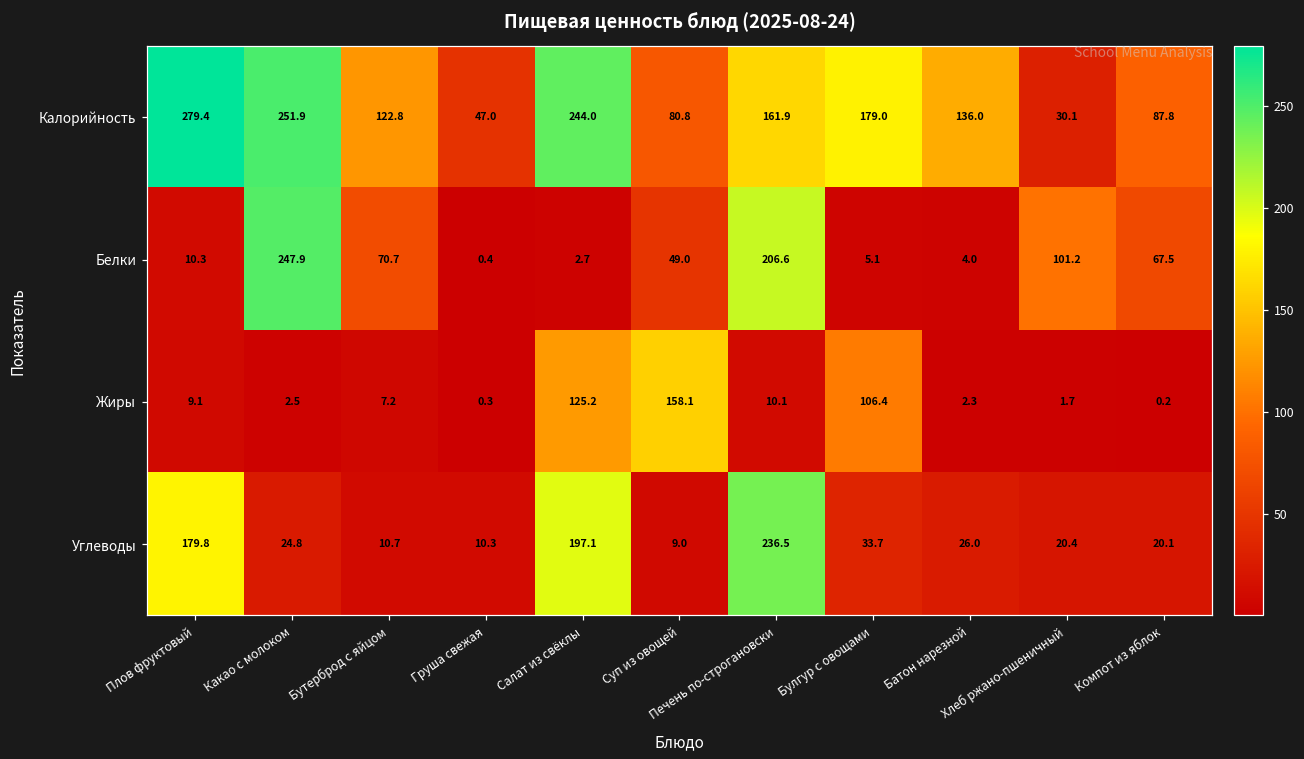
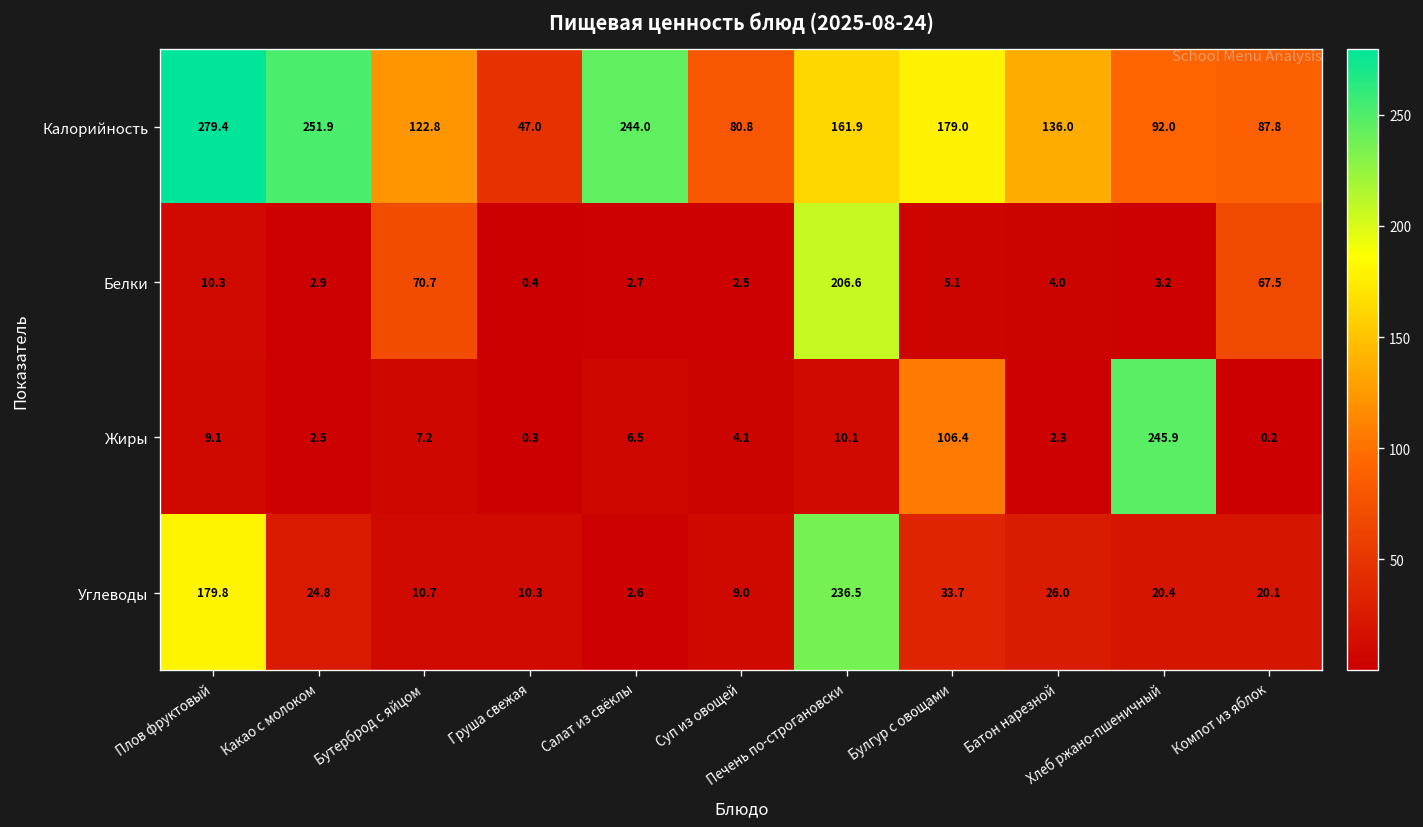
  {
    "Калорийность": {
      "Плов фруктовый": 279.4,
      "Какао с молоком": 251.9,
      "Бутерброд с яйцом": 122.8,
      "Груша свежая": 47.0,
      "Салат из свёклы": 244.0,
      "Суп из овощей": 80.8,
      "Печень по-строгановски": 161.9,
      "Булгур с овощами": 179.0,
      "Батон нарезной": 136.0,
-     "Хлеб ржано-пшеничный": 30.1
+     "Хлеб ржано-пшеничный": 92.0
    },
    "Белки": {
      "Плов фруктовый": 10.3,
-     "Какао с молоком": 247.9,
+     "Какао с молоком": 2.9,
      "Бутерброд с яйцом": 70.7,
      "Груша свежая": 0.4,
      "Салат из свёклы": 2.7,
-     "Суп из овощей": 49.0,
+     "Суп из овощей": 2.5,
      "Печень по-строгановски": 206.6,
      "Булгур с овощами": 5.1,
      "Батон нарезной": 4.0,
-     "Хлеб ржано-пшеничный": 101.2,
+     "Хлеб ржано-пшеничный": 3.2,
      "Компот из яблок": 67.5
    },
    "Жиры": {
      "Плов фруктовый": 9.1,
      "Какао с молоком": 2.5,
      "Бутерброд с яйцом": 7.2,
      "Груша свежая": 0.3,
-     "Салат из свёклы": 125.2,
-     "Суп из овощей": 158.1,
+     "Салат из свёклы": 6.5,
+     "Суп из овощей": 4.1,
      "Печень по-строгановски": 10.1,
      "Булгур с овощами": 106.4,
      "Батон нарезной": 2.3,
-     "Хлеб ржано-пшеничный": 1.7,
+     "Хлеб ржано-пшеничный": 245.9,
      "Компот из яблок": 0.2
    },
    "Углеводы": {
      "Плов фруктовый": 179.8,
      "Какао с молоком": 24.8,
      "Бутерброд с яйцом": 10.7,
      "Груша свежая": 10.3,
-     "Салат из свёклы": 197.1,
+     "Салат из свёклы": 2.6,
      "Суп из овощей": 9.0,
      "Печень по-строгановски": 236.5,
      "Булгур с овощами": 33.7,
      "Батон нарезной": 26.0,
      "Хлеб ржано-пшеничный": 20.4,
      "Компот из яблок": 20.1
    }
  }
